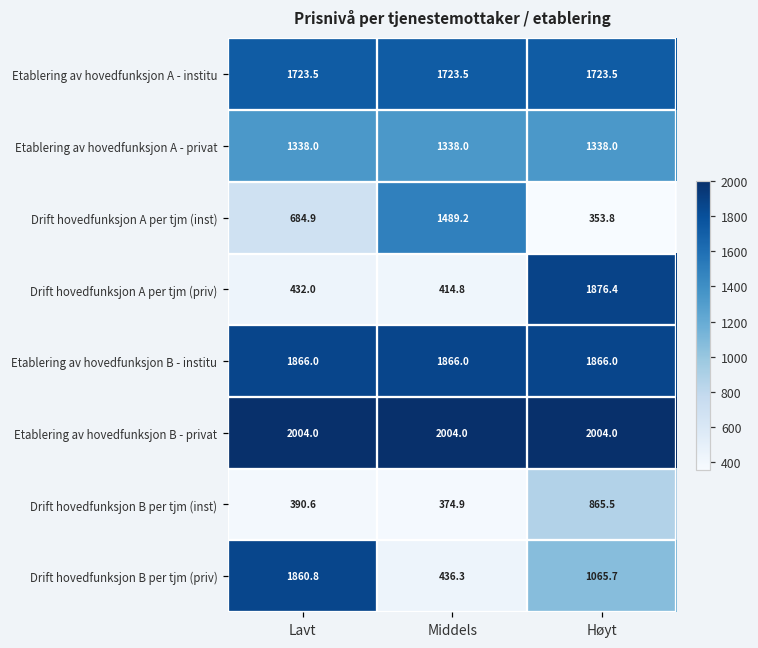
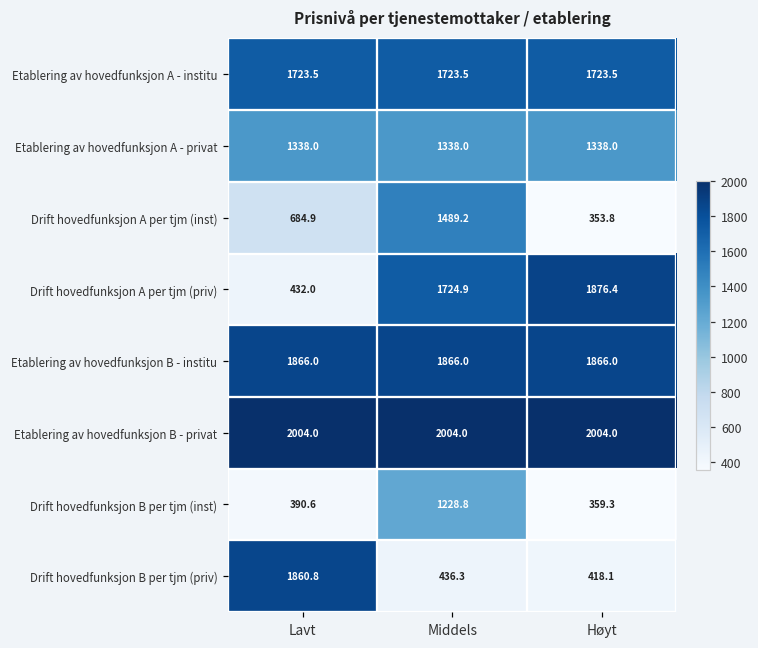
  {
    "Etablering av hovedfunksjon A - institu": {
      "Lavt": 1723.5,
      "Middels": 1723.5,
      "Høyt": 1723.5
    },
    "Etablering av hovedfunksjon A - privat": {
      "Lavt": 1338.0,
      "Middels": 1338.0,
      "Høyt": 1338.0
    },
    "Drift hovedfunksjon A per tjm (inst)": {
      "Lavt": 684.9,
      "Middels": 1489.2,
      "Høyt": 353.8
    },
    "Drift hovedfunksjon A per tjm (priv)": {
      "Lavt": 432.0,
-     "Middels": 414.8,
+     "Middels": 1724.9,
      "Høyt": 1876.4
    },
    "Etablering av hovedfunksjon B - institu": {
      "Lavt": 1866.0,
      "Middels": 1866.0,
      "Høyt": 1866.0
    },
    "Etablering av hovedfunksjon B - privat": {
      "Lavt": 2004.0,
      "Middels": 2004.0,
      "Høyt": 2004.0
    },
    "Drift hovedfunksjon B per tjm (inst)": {
      "Lavt": 390.6,
-     "Middels": 374.9,
-     "Høyt": 865.5
+     "Middels": 1228.8,
+     "Høyt": 359.3
    },
    "Drift hovedfunksjon B per tjm (priv)": {
      "Lavt": 1860.8,
      "Middels": 436.3,
-     "Høyt": 1065.7
+     "Høyt": 418.1
    }
  }
